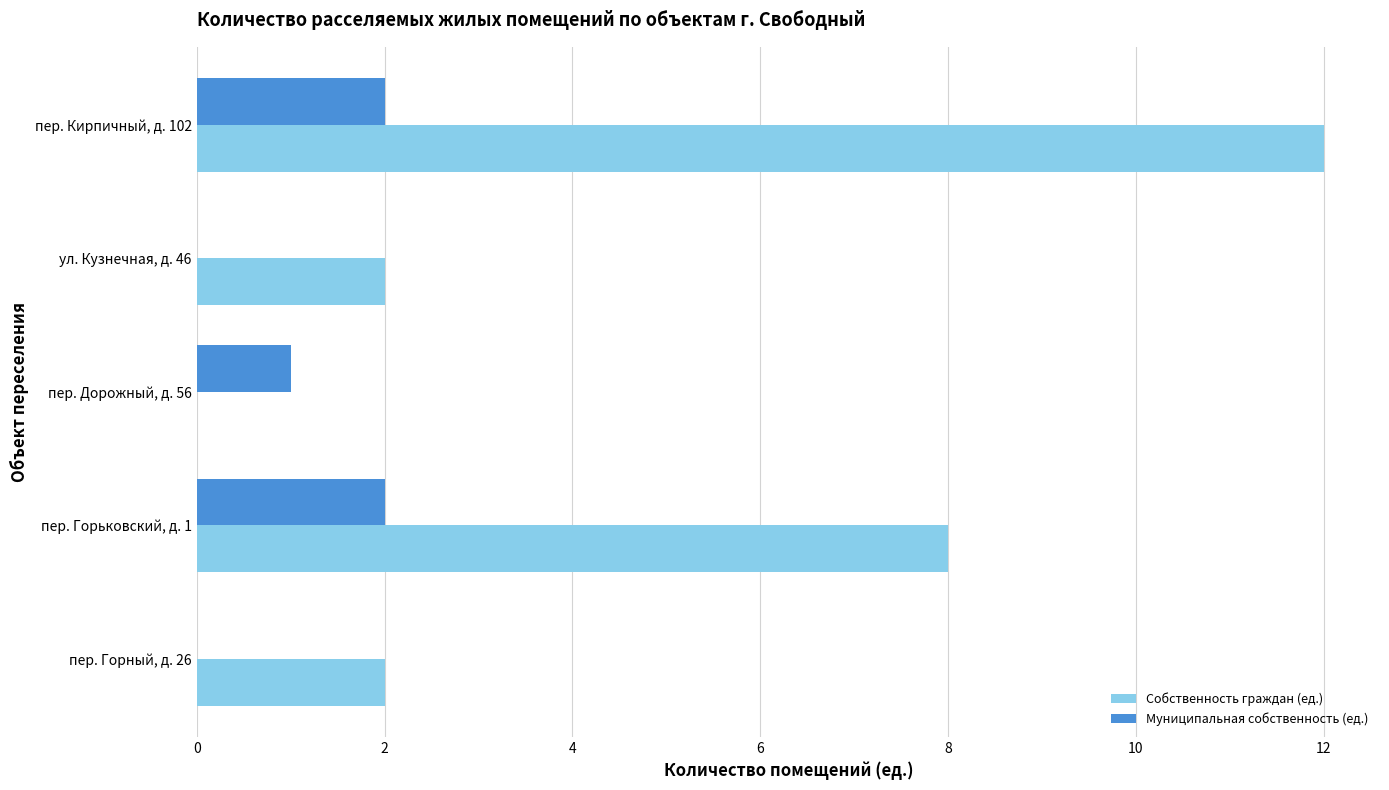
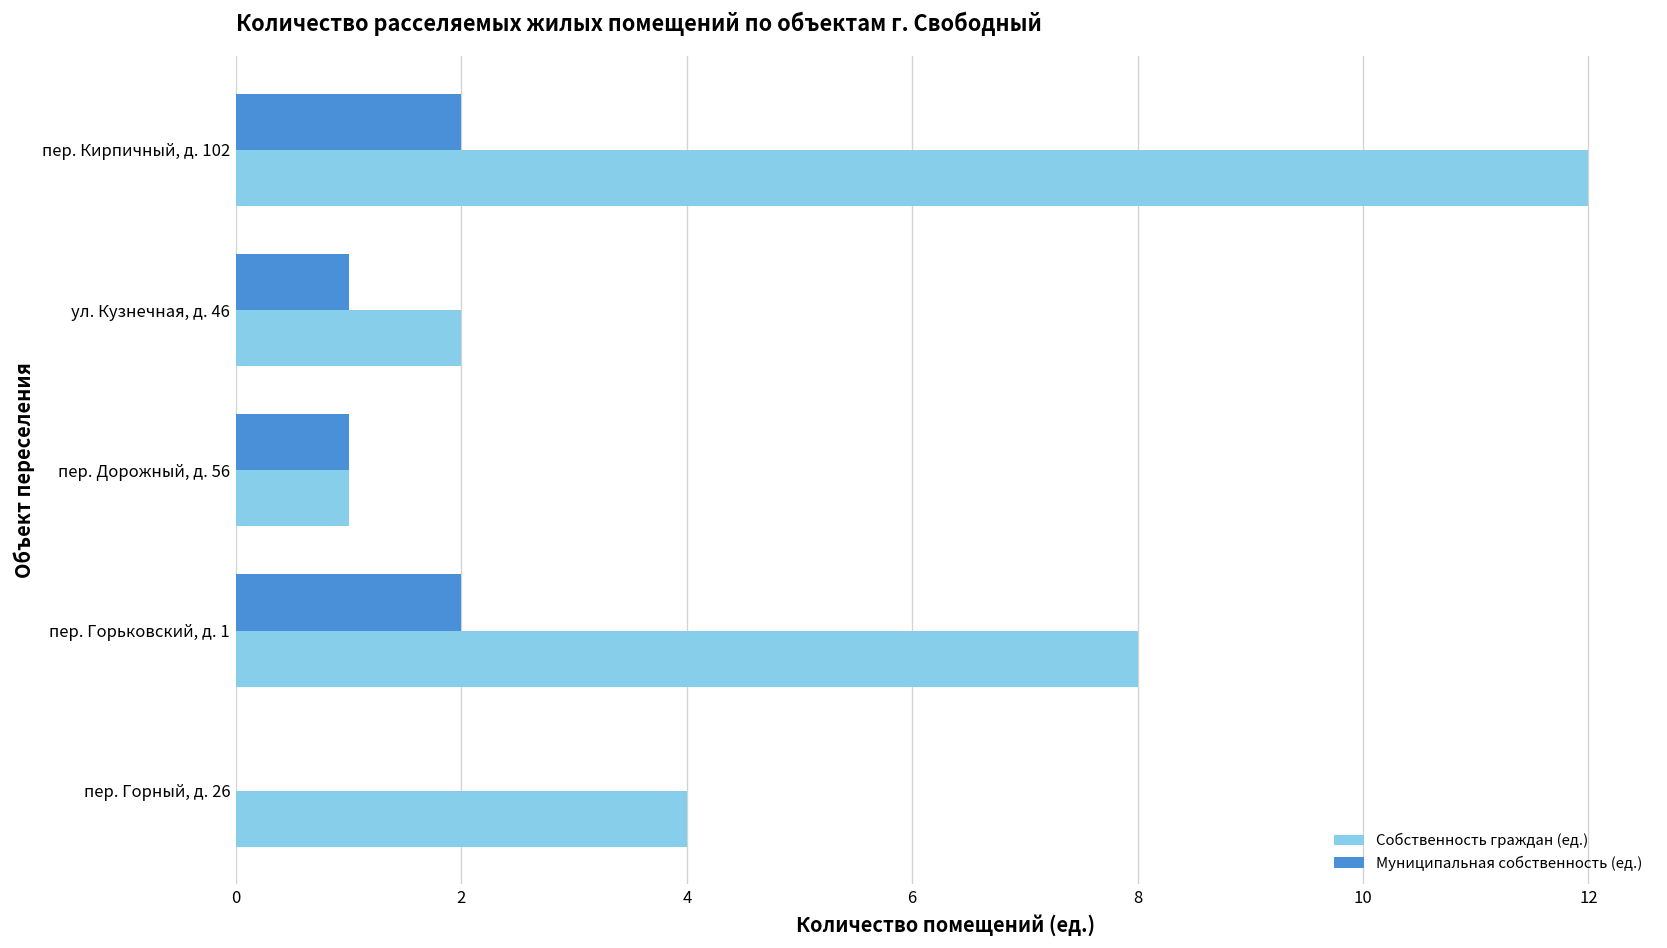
  {
    "Собственность граждан (ед.)": {
      "пер. Кирпичный, д. 102": 12,
      "ул. Кузнечная, д. 46": 2,
-     "пер. Дорожный, д. 56": 0,
+     "пер. Дорожный, д. 56": 1,
      "пер. Горьковский, д. 1": 8,
-     "пер. Горный, д. 26": 2
+     "пер. Горный, д. 26": 4
    },
    "Муниципальная собственность (ед.)": {
      "пер. Кирпичный, д. 102": 2,
-     "ул. Кузнечная, д. 46": 0,
+     "ул. Кузнечная, д. 46": 1,
      "пер. Дорожный, д. 56": 1,
      "пер. Горьковский, д. 1": 2,
      "пер. Горный, д. 26": 0
    }
  }
